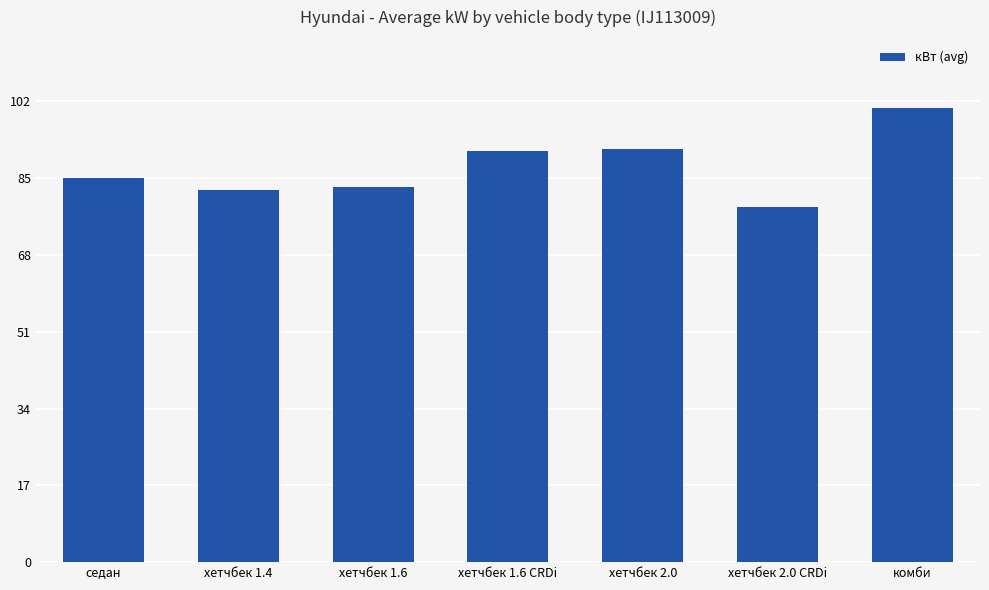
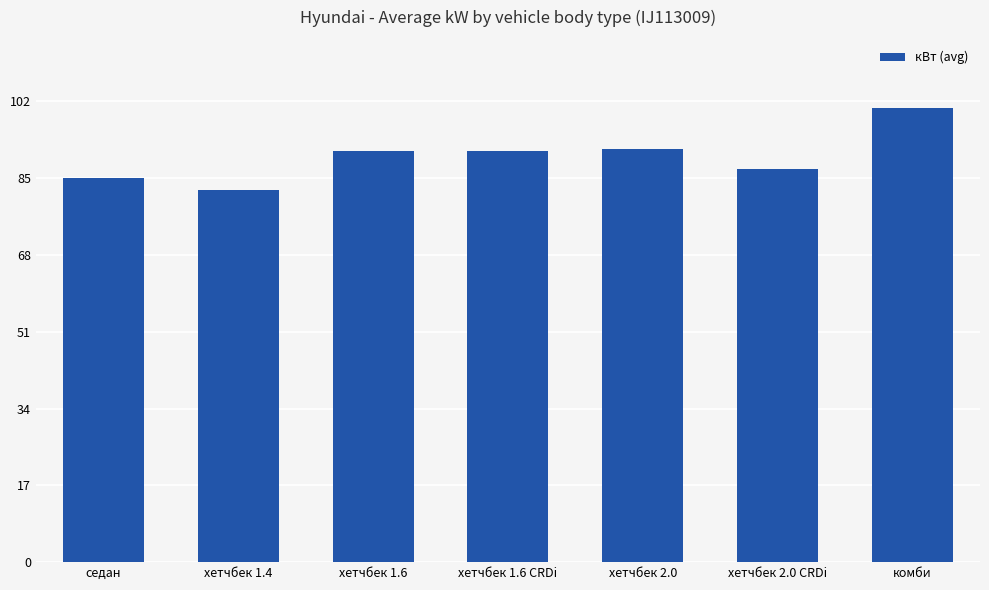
  {
    "седан": 85,
    "хетчбек 1.4": 82,
-   "хетчбек 1.6": 83,
+   "хетчбек 1.6": 91,
    "хетчбек 1.6 CRDi": 91,
    "хетчбек 2.0": 92,
-   "хетчбек 2.0 CRDi": 79,
+   "хетчбек 2.0 CRDi": 87,
    "комби": 101
  }
